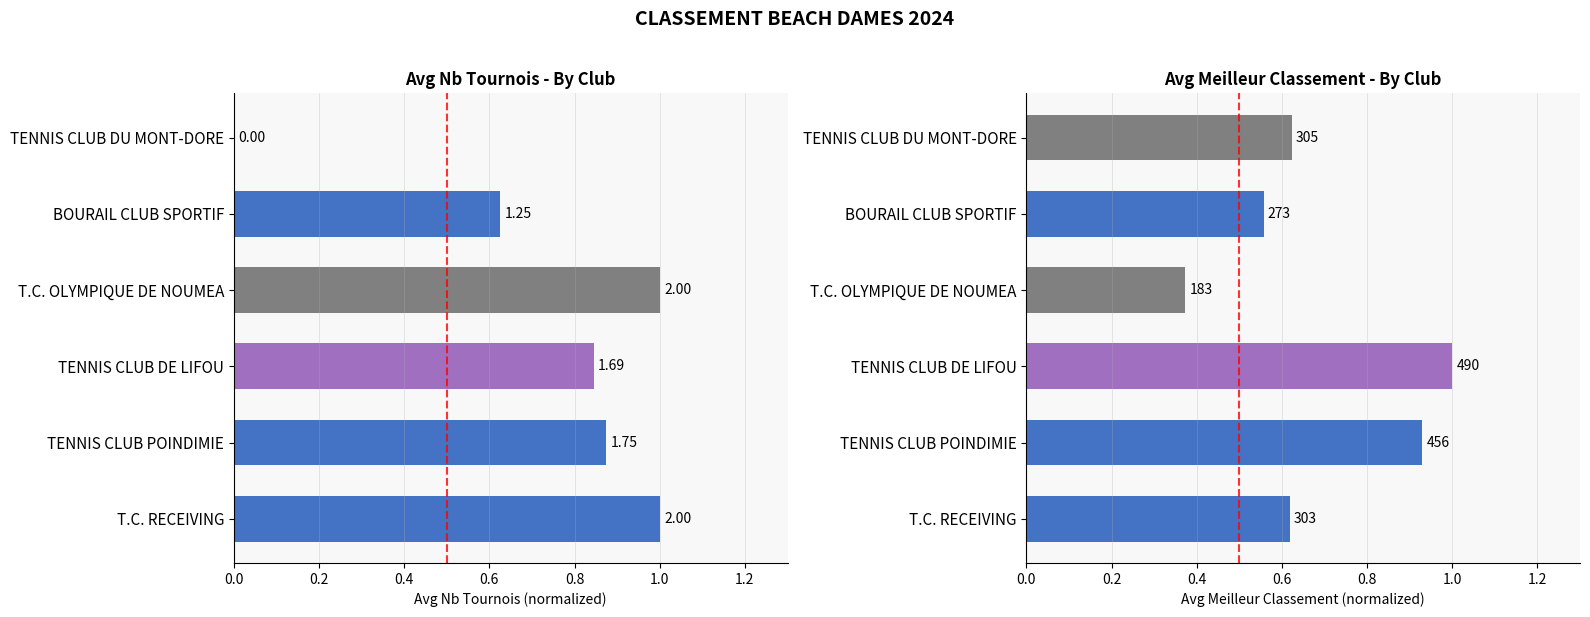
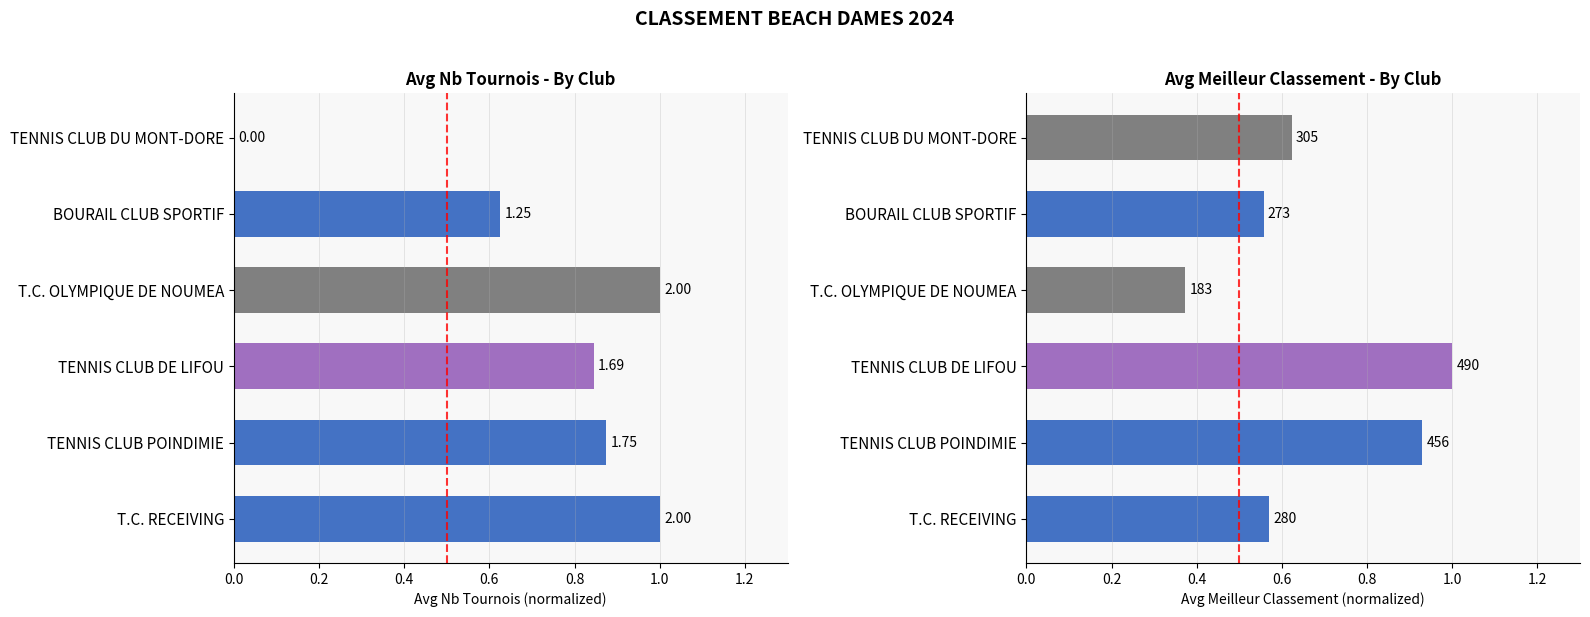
  {
    "Avg Nb Tournois - By Club": {
      "TENNIS CLUB DU MONT-DORE": 0.00
    },
    "Avg Meilleur Classement - By Club": {
-     "T.C. RECEIVING": 303
+     "T.C. RECEIVING": 280
    }
  }
